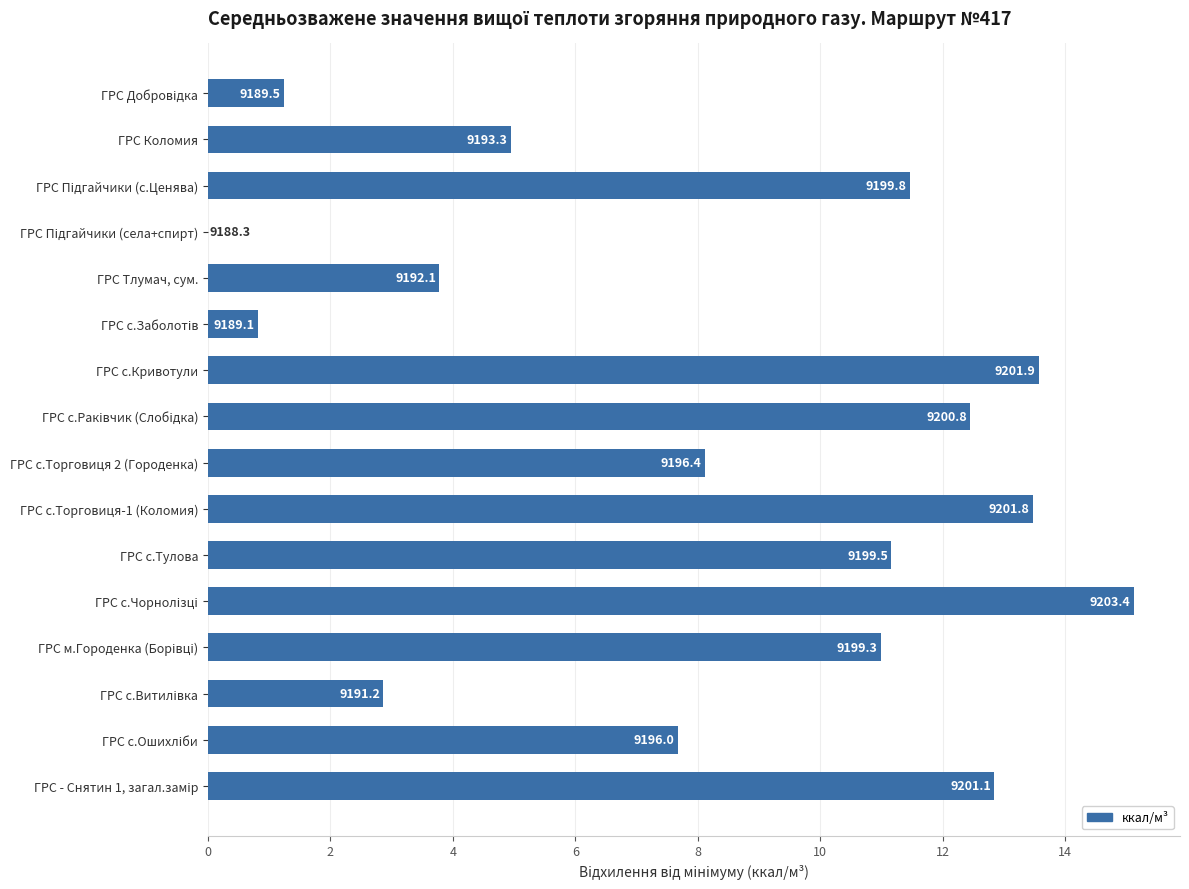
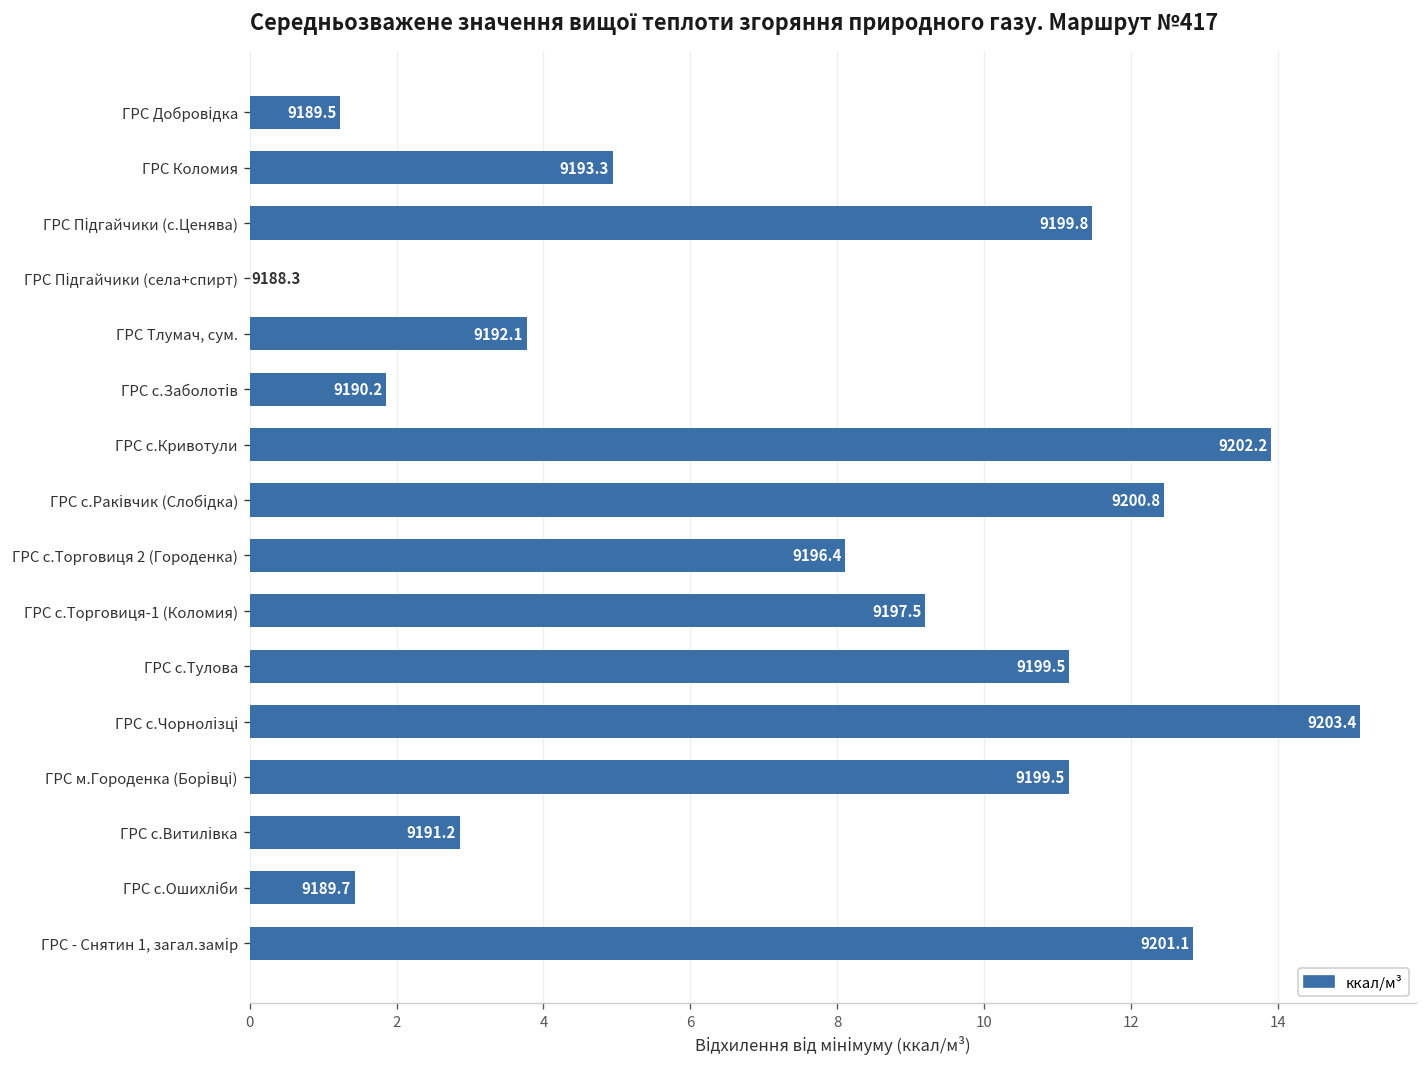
  {
-   "ГРС с.Заболотів": 9189.1,
-   "ГРС с.Кривотули": 9201.9,
-   "ГРС с.Торговиця-1 (Коломия)": 9201.8,
-   "ГРС м.Городенка (Борівці)": 9199.3,
-   "ГРС с.Ошихліби": 9196.0
+   "ГРС с.Заболотів": 9190.2,
+   "ГРС с.Кривотули": 9202.2,
+   "ГРС с.Торговиця-1 (Коломия)": 9197.5,
+   "ГРС м.Городенка (Борівці)": 9199.5,
+   "ГРС с.Ошихліби": 9189.7
  }
